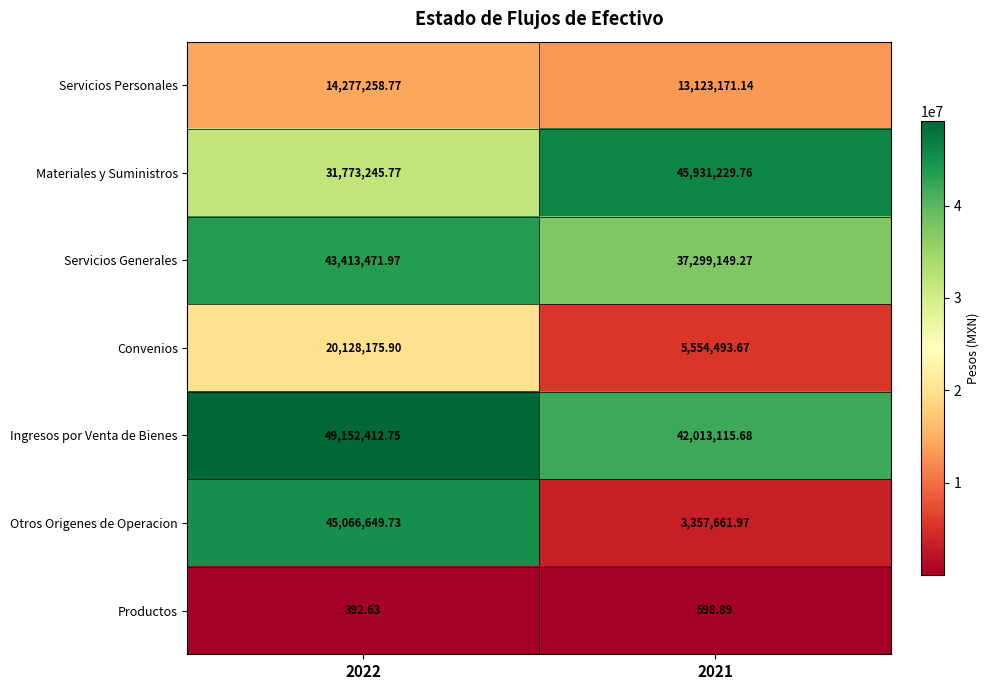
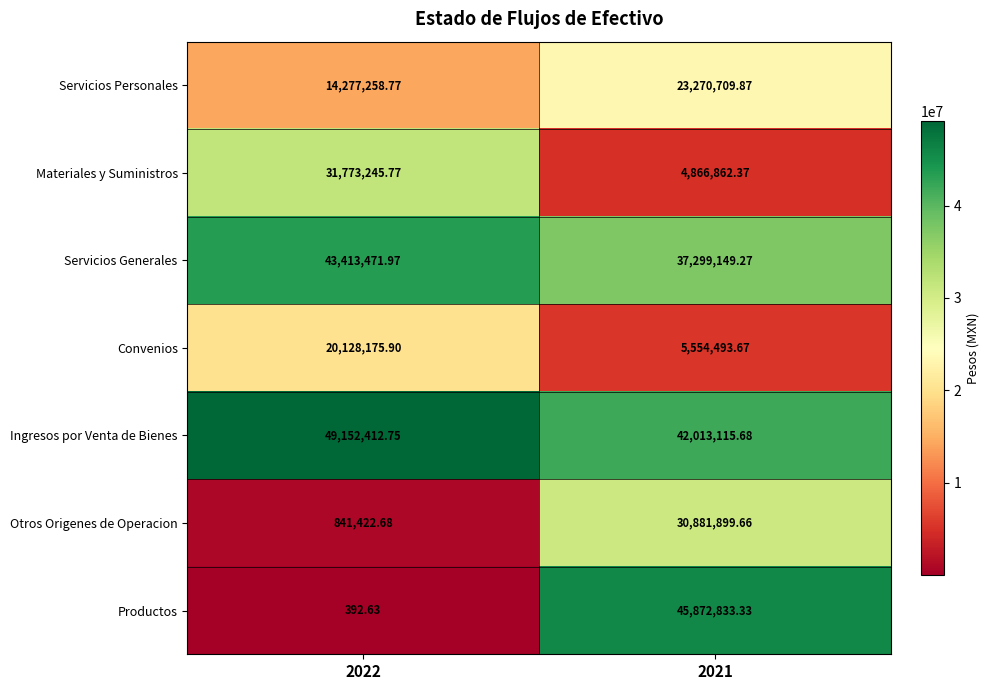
  {
    "Servicios Personales": {
      "2022": "14,277,258.77",
-     "2021": "13,123,171.14"
+     "2021": "23,270,709.87"
    },
    "Materiales y Suministros": {
      "2022": "31,773,245.77",
-     "2021": "45,931,229.76"
+     "2021": "4,866,862.37"
    },
    "Servicios Generales": {
      "2022": "43,413,471.97",
      "2021": "37,299,149.27"
    },
    "Convenios": {
      "2022": "20,128,175.90",
      "2021": "5,554,493.67"
    },
    "Ingresos por Venta de Bienes": {
      "2022": "49,152,412.75",
      "2021": "42,013,115.68"
    },
    "Otros Origenes de Operacion": {
-     "2022": "45,066,649.73",
-     "2021": "3,357,661.97"
+     "2022": "841,422.68",
+     "2021": "30,881,899.66"
    },
    "Productos": {
      "2022": "392.63",
-     "2021": "598.89"
+     "2021": "45,872,833.33"
    }
  }
